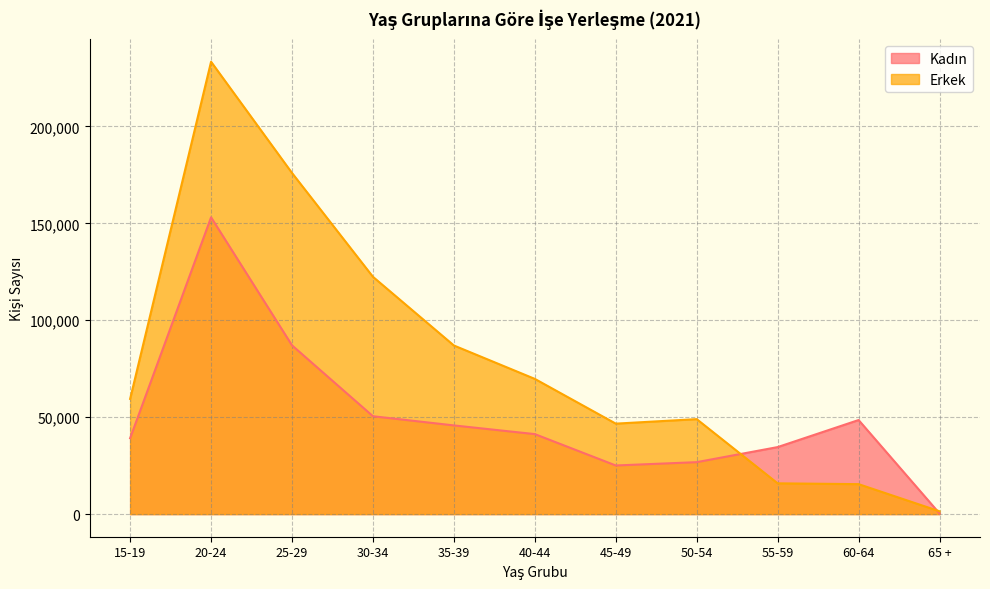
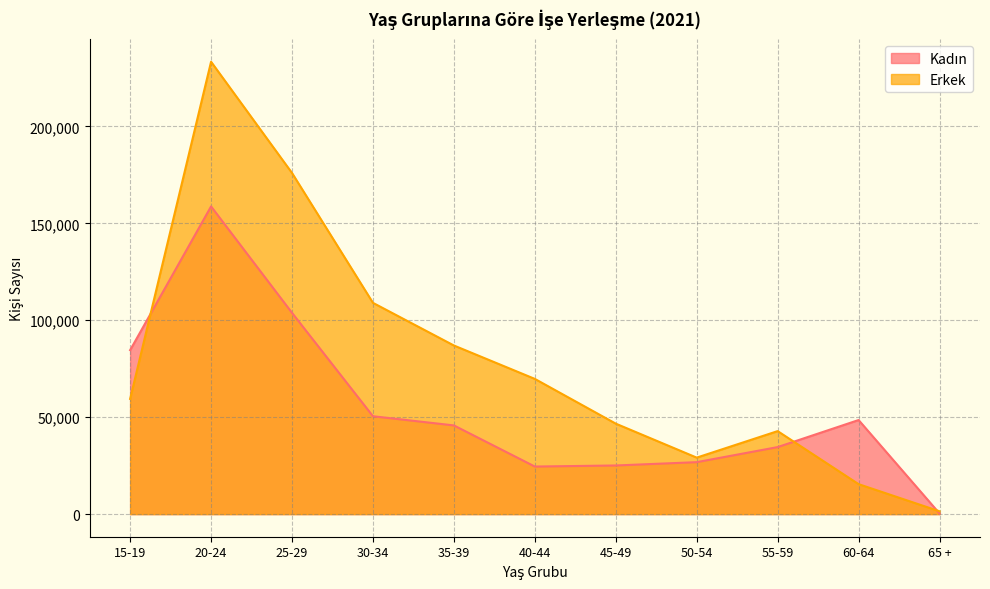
  {
    "Kadın": {
-     "15-19": "39,000",
-     "20-24": "153,000",
-     "25-29": "87,000",
+     "15-19": "85,000",
+     "20-24": "159,000",
+     "25-29": "104,000",
      "30-34": "50,000",
      "35-39": "46,000",
-     "40-44": "41,000",
+     "40-44": "25,000",
      "45-49": "25,000",
      "50-54": "27,000",
      "55-59": "35,000",
      "60-64": "49,000"
    },
    "Erkek": {
      "15-19": "59,000",
      "20-24": "233,000",
      "25-29": "176,000",
-     "30-34": "122,000",
+     "30-34": "109,000",
      "35-39": "87,000",
      "40-44": "70,000",
      "45-49": "47,000",
-     "50-54": "49,000",
-     "55-59": "16,000",
+     "50-54": "29,000",
+     "55-59": "43,000",
      "60-64": "15,000"
    }
  }
